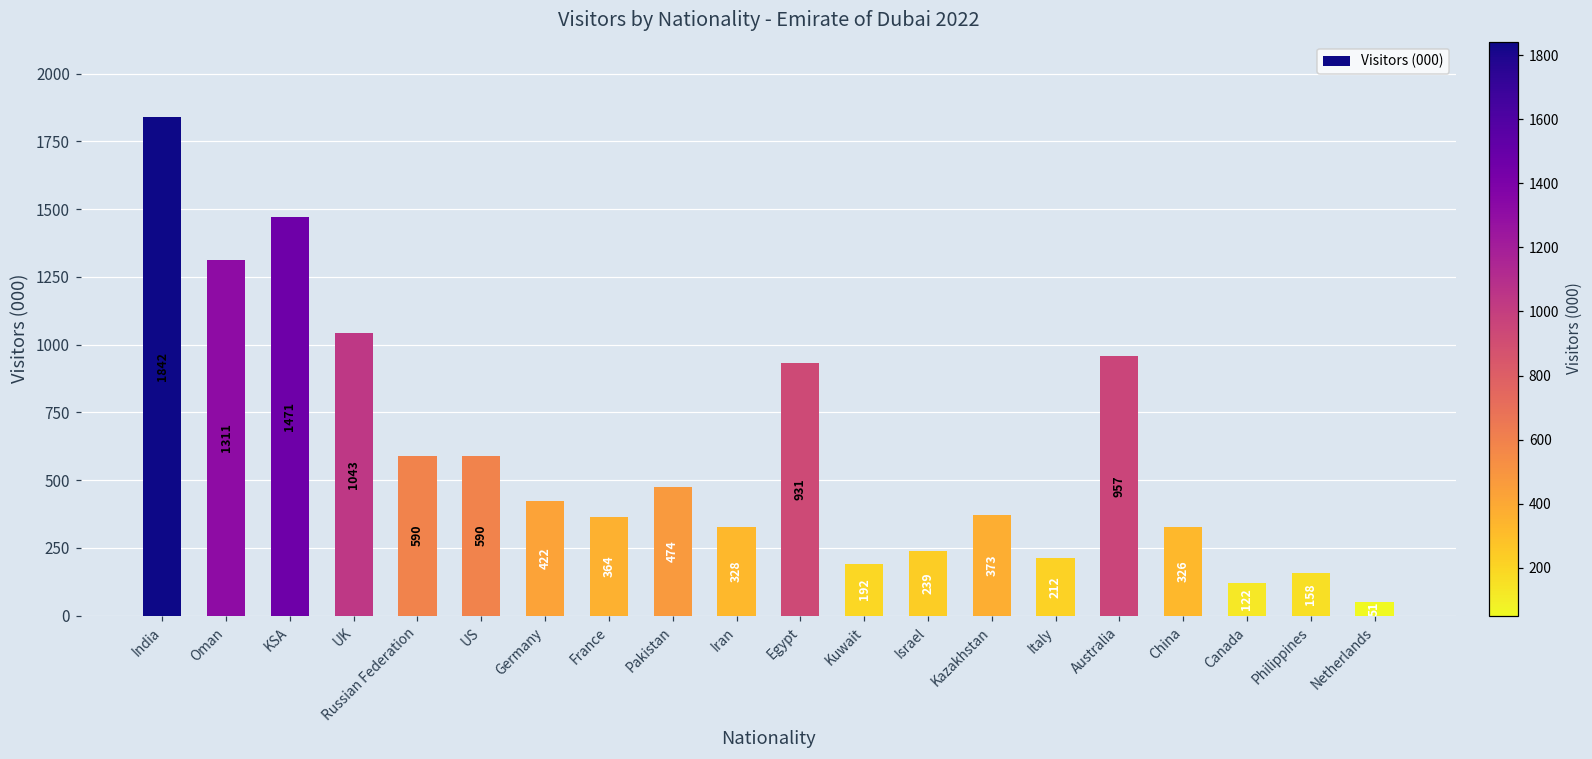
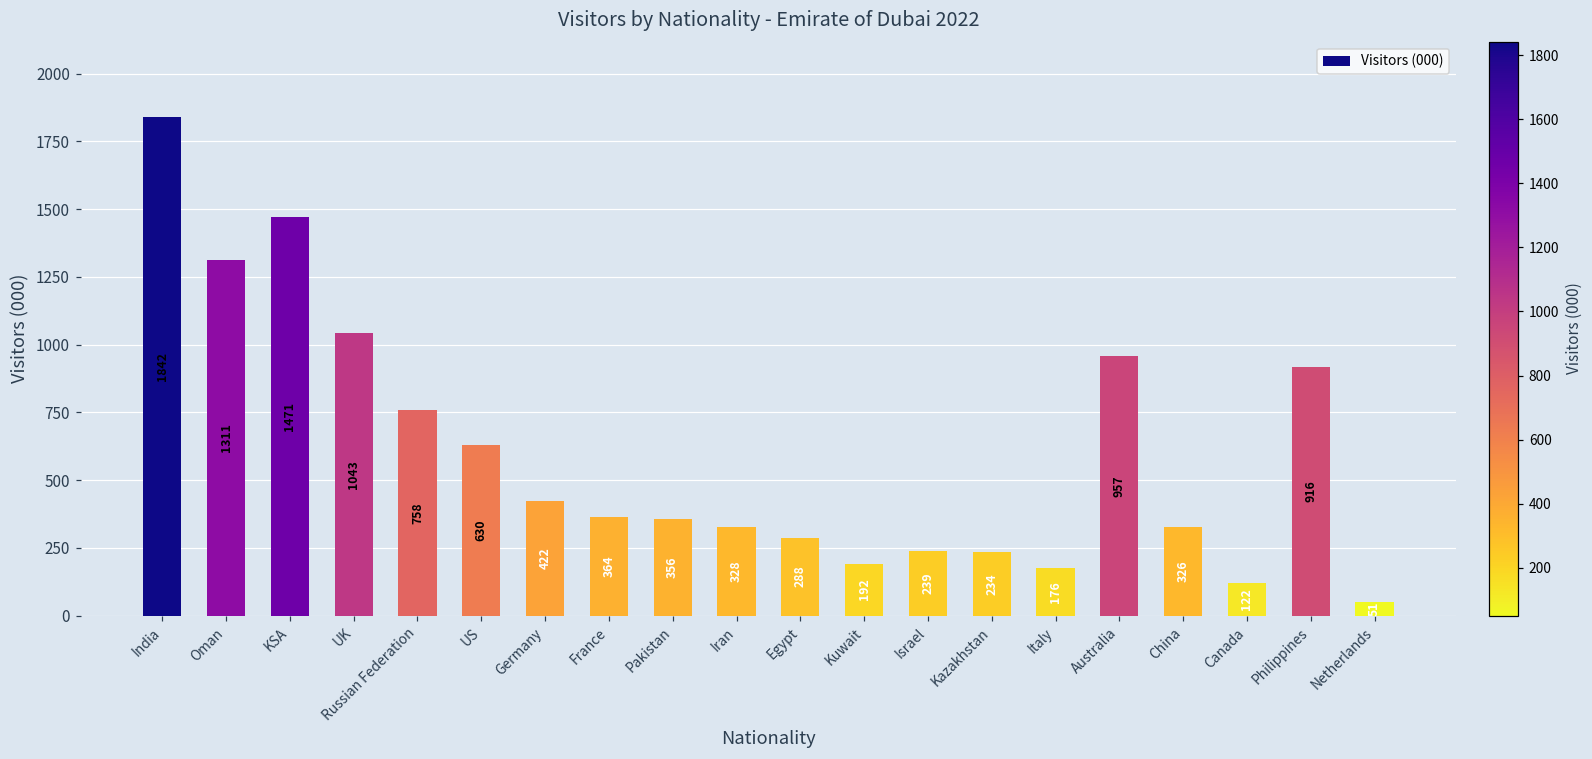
  {
    "India": 1842,
    "Oman": 1311,
    "KSA": 1471,
    "UK": 1043,
-   "Russian Federation": 590,
-   "US": 590,
+   "Russian Federation": 758,
+   "US": 630,
    "Germany": 422,
    "France": 364,
-   "Pakistan": 474,
+   "Pakistan": 356,
    "Iran": 328,
-   "Egypt": 931,
+   "Egypt": 288,
    "Kuwait": 192,
    "Israel": 239,
-   "Kazakhstan": 373,
-   "Italy": 212,
+   "Kazakhstan": 234,
+   "Italy": 176,
    "Australia": 957,
    "China": 326,
    "Canada": 122,
-   "Philippines": 158,
+   "Philippines": 916,
    "Netherlands": 51
  }
